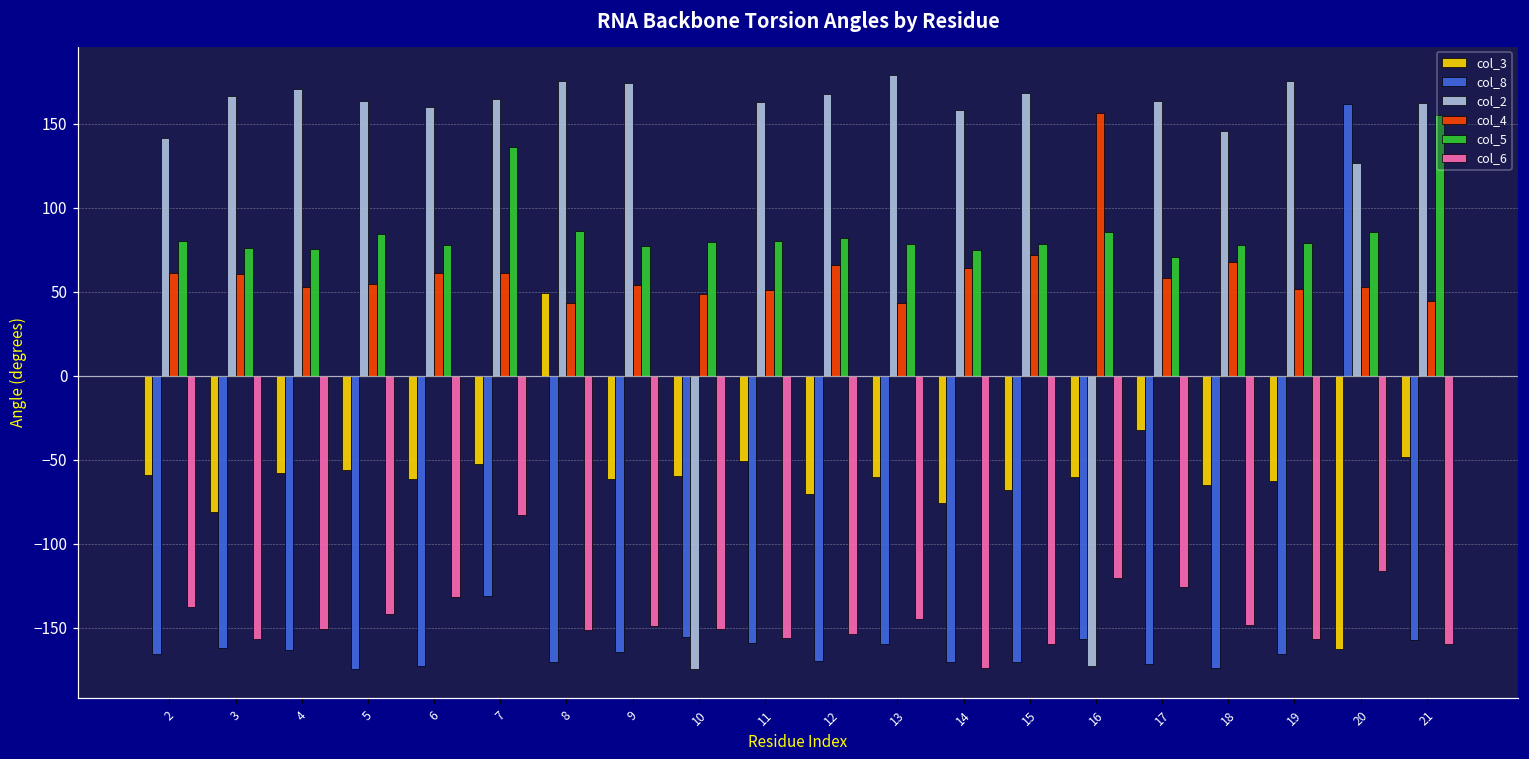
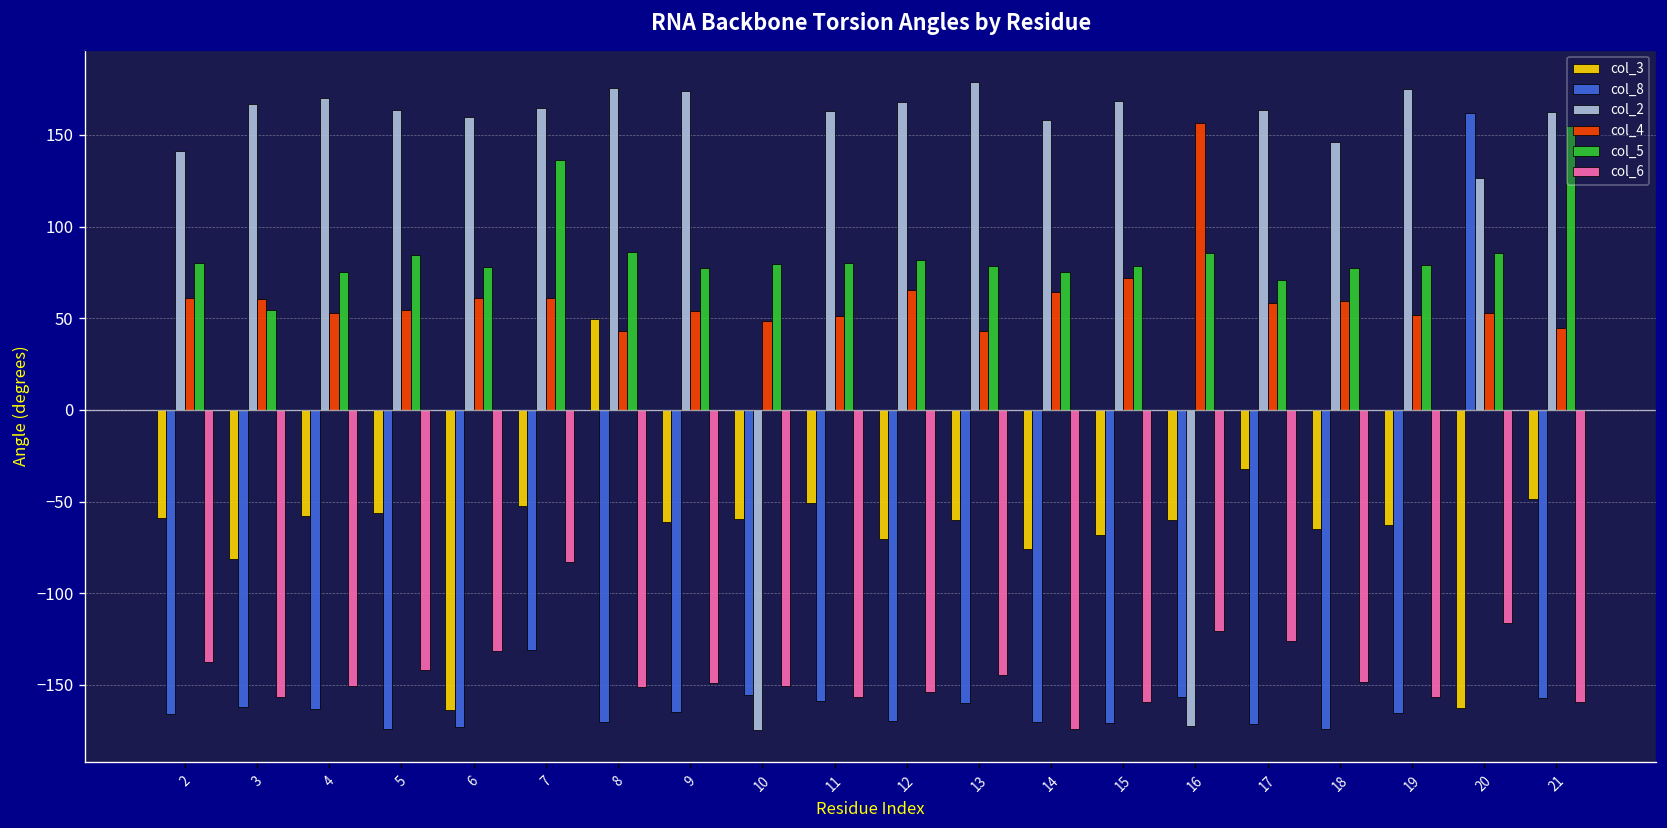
  {
    "col_3": {
      "2": -59,
      "3": -81,
      "4": -58,
      "5": -56,
-     "6": -62,
+     "6": -163,
      "7": -53,
      "8": 50,
      "9": -61,
      "10": -60,
      "11": -51,
      "12": -70,
      "13": -60,
      "14": -76,
      "15": -68,
      "16": -60,
      "17": -32,
      "18": -65,
      "19": -63,
      "20": -163,
      "21": -48
    },
    "col_8": {
      "2": -166,
      "3": -162,
      "4": -163,
      "5": -174,
      "6": -173,
      "7": -131,
      "8": -170,
      "9": -165,
      "10": -156,
      "11": -159,
      "12": -170,
      "13": -160,
      "14": -170,
      "15": -171,
      "16": -157,
      "17": -171,
      "18": -174,
      "19": -165,
      "20": 162,
      "21": -157
    },
    "col_2": {
      "2": 141,
      "3": 167,
      "4": 170,
      "5": 164,
      "6": 160,
      "7": 165,
      "8": 176,
      "9": 174,
      "10": -174,
      "11": 163,
      "12": 168,
      "13": 179,
      "14": 158,
      "15": 168,
      "16": -173,
      "17": 164,
      "18": 146,
      "19": 175,
      "20": 127,
      "21": 162
    },
    "col_4": {
      "2": 61,
      "3": 61,
      "4": 53,
      "5": 55,
      "6": 61,
      "7": 61,
      "8": 43,
      "9": 54,
      "10": 49,
      "11": 51,
      "12": 66,
      "13": 43,
      "14": 64,
      "15": 72,
      "16": 156,
      "17": 58,
-     "18": 68,
+     "18": 59,
      "19": 52,
      "20": 53,
      "21": 45
    },
    "col_5": {
      "2": 80,
-     "3": 76,
+     "3": 55,
      "4": 75,
      "5": 85,
      "6": 78,
      "7": 136,
      "8": 86,
      "9": 77,
      "10": 80,
      "11": 80,
      "12": 82,
      "13": 78,
      "14": 75,
      "15": 79,
      "16": 85,
      "17": 71,
      "18": 78,
      "19": 79,
      "20": 86
    },
    "col_6": {
      "2": -138,
      "3": -156,
      "4": -150,
      "5": -142,
      "6": -131,
      "7": -83,
      "8": -151,
      "9": -149,
      "10": -150,
      "11": -156,
      "12": -154,
      "13": -145,
      "14": -174,
      "15": -159,
      "16": -120,
      "17": -126,
      "18": -148,
      "19": -156,
      "20": -116,
      "21": -159
    }
  }
